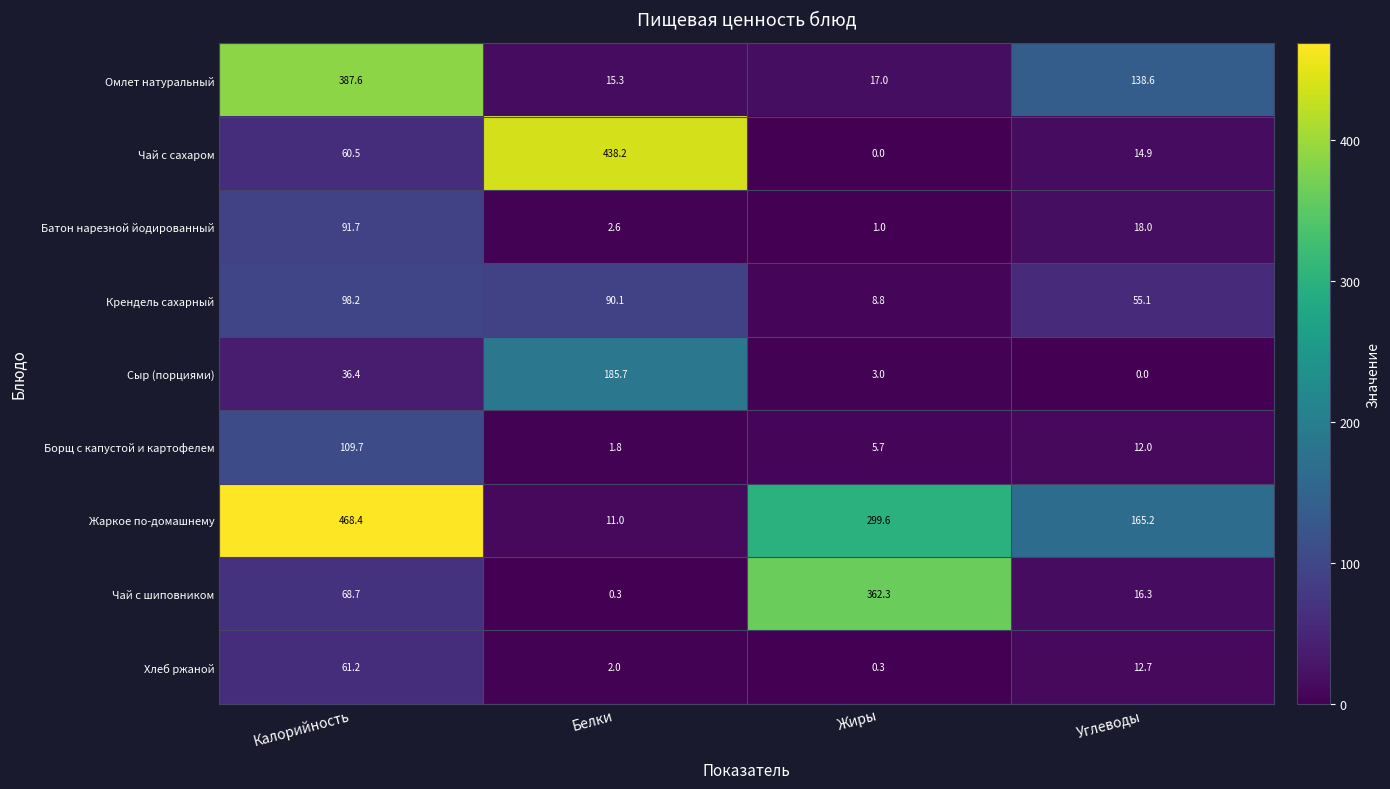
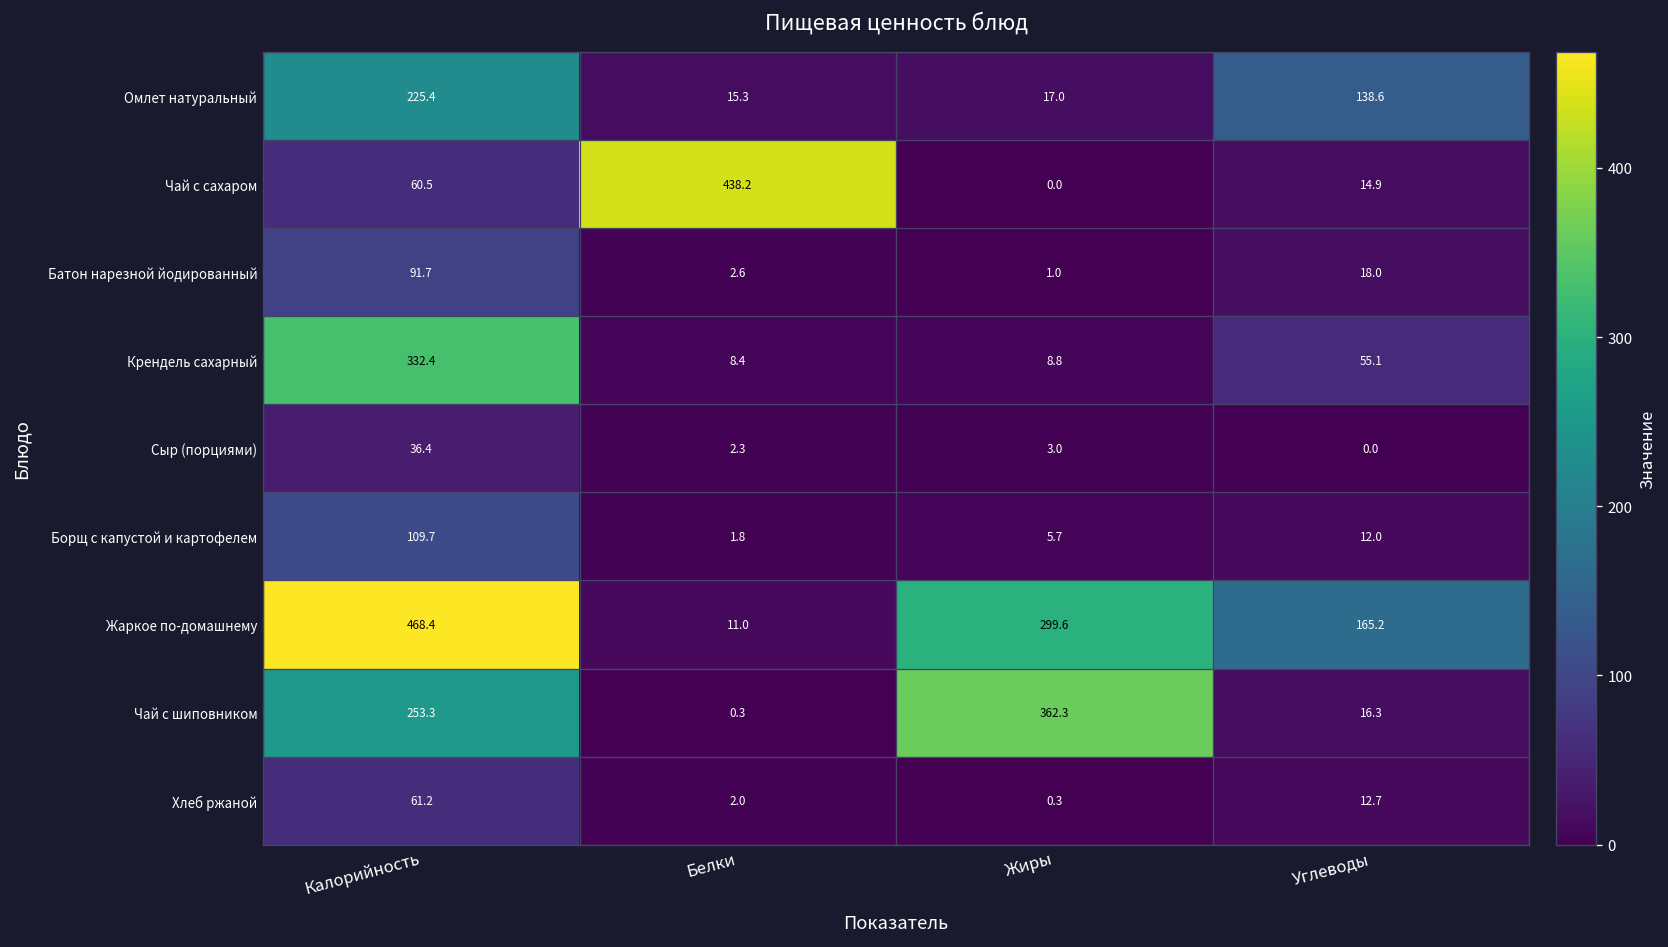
  {
    "Омлет натуральный": {
-     "Калорийность": 387.6,
+     "Калорийность": 225.4,
      "Белки": 15.3,
      "Жиры": 17.0,
      "Углеводы": 138.6
    },
    "Чай с сахаром": {
      "Калорийность": 60.5,
      "Белки": 438.2,
      "Жиры": 0.0,
      "Углеводы": 14.9
    },
    "Батон нарезной йодированный": {
      "Калорийность": 91.7,
      "Белки": 2.6,
      "Жиры": 1.0,
      "Углеводы": 18.0
    },
    "Крендель сахарный": {
-     "Калорийность": 98.2,
-     "Белки": 90.1,
+     "Калорийность": 332.4,
+     "Белки": 8.4,
      "Жиры": 8.8,
      "Углеводы": 55.1
    },
    "Сыр (порциями)": {
      "Калорийность": 36.4,
-     "Белки": 185.7,
+     "Белки": 2.3,
      "Жиры": 3.0,
      "Углеводы": 0.0
    },
    "Борщ с капустой и картофелем": {
      "Калорийность": 109.7,
      "Белки": 1.8,
      "Жиры": 5.7,
      "Углеводы": 12.0
    },
    "Жаркое по-домашнему": {
      "Калорийность": 468.4,
      "Белки": 11.0,
      "Жиры": 299.6,
      "Углеводы": 165.2
    },
    "Чай с шиповником": {
-     "Калорийность": 68.7,
+     "Калорийность": 253.3,
      "Белки": 0.3,
      "Жиры": 362.3,
      "Углеводы": 16.3
    },
    "Хлеб ржаной": {
      "Калорийность": 61.2,
      "Белки": 2.0,
      "Жиры": 0.3,
      "Углеводы": 12.7
    }
  }
